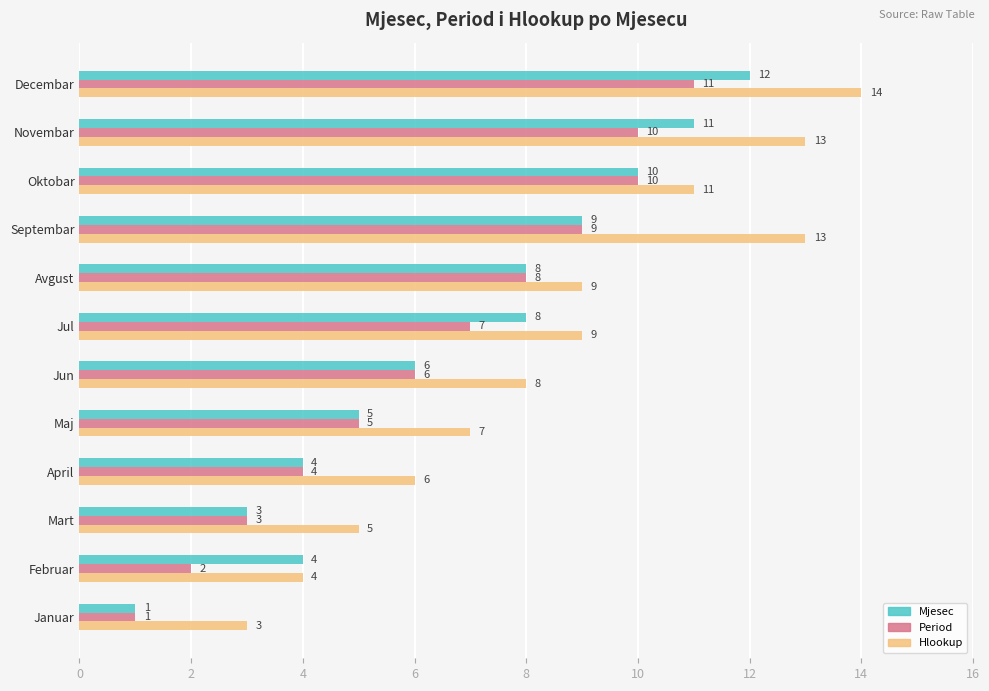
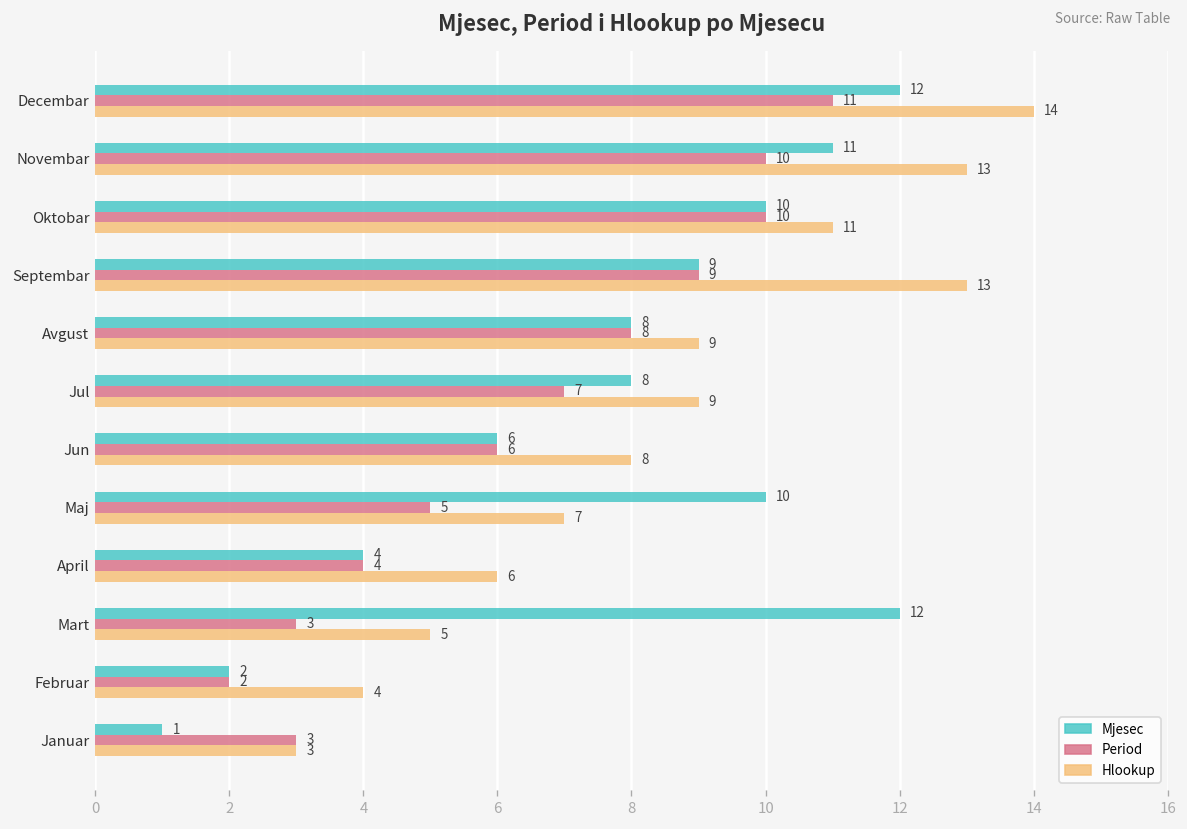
  {
    "Mjesec": {
      "Decembar": 12,
      "Novembar": 11,
      "Oktobar": 10,
      "Septembar": 9,
      "Avgust": 8,
      "Jul": 8,
      "Jun": 6,
-     "Maj": 5,
+     "Maj": 10,
      "April": 4,
-     "Mart": 3,
-     "Februar": 4,
+     "Mart": 12,
+     "Februar": 2,
      "Januar": 1
    },
    "Period": {
      "Decembar": 11,
      "Novembar": 10,
      "Oktobar": 10,
      "Septembar": 9,
      "Avgust": 8,
      "Jul": 7,
      "Jun": 6,
      "Maj": 5,
      "April": 4,
      "Mart": 3,
      "Februar": 2,
-     "Januar": 1
+     "Januar": 3
    },
    "Hlookup": {
      "Decembar": 14,
      "Novembar": 13,
      "Oktobar": 11,
      "Septembar": 13,
      "Avgust": 9,
      "Jul": 9,
      "Jun": 8,
      "Maj": 7,
      "April": 6,
      "Mart": 5,
      "Februar": 4,
      "Januar": 3
    }
  }
